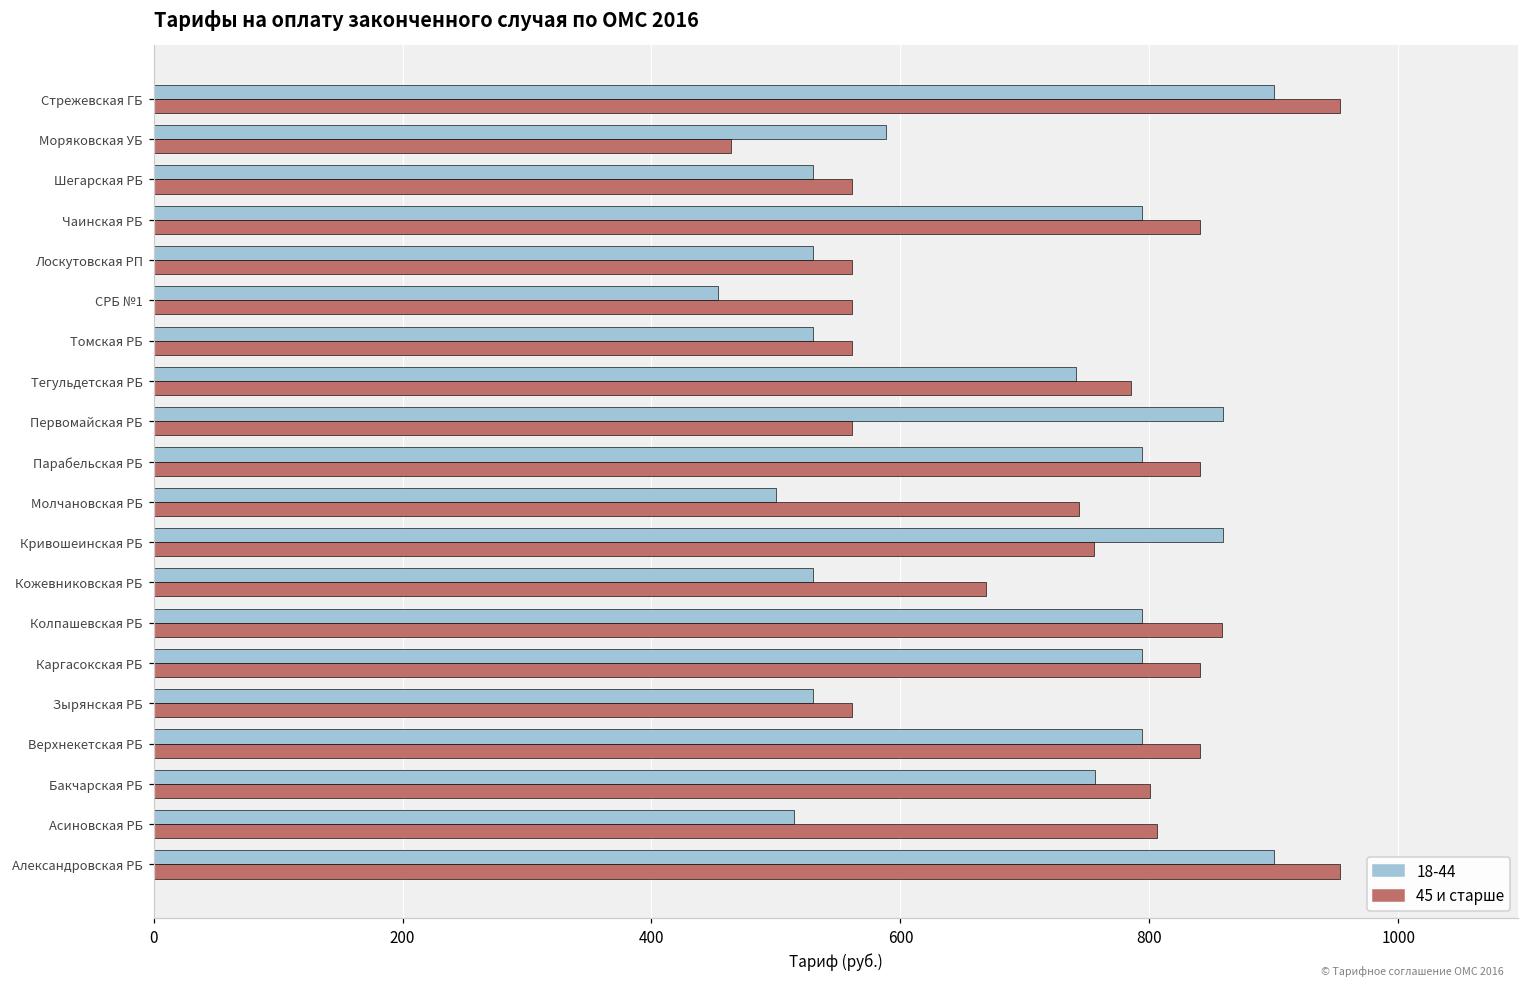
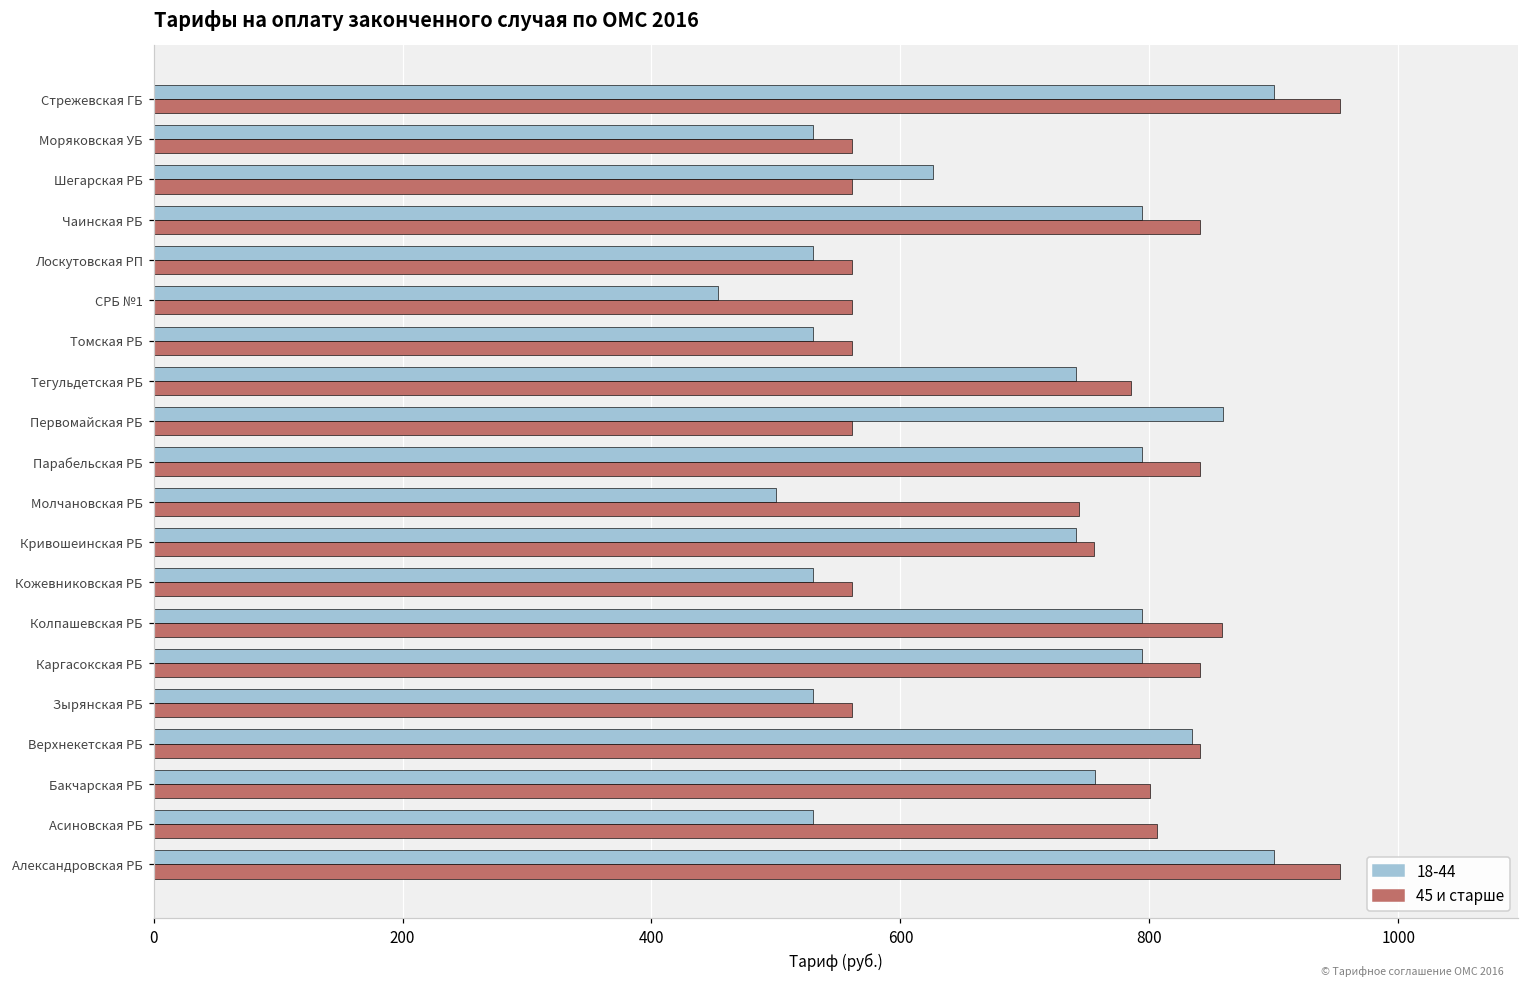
  {
    "18-44": {
      "Стрежевская ГБ": 900,
-     "Моряковская УБ": 589,
-     "Шегарская РБ": 530,
+     "Моряковская УБ": 530,
+     "Шегарская РБ": 626,
      "Чаинская РБ": 794,
      "Лоскутовская РП": 530,
      "СРБ №1": 453,
      "Томская РБ": 530,
      "Тегульдетская РБ": 741,
      "Первомайская РБ": 859,
      "Парабельская РБ": 794,
      "Молчановская РБ": 500,
-     "Кривошеинская РБ": 859,
+     "Кривошеинская РБ": 741,
      "Кожевниковская РБ": 530,
      "Колпашевская РБ": 794,
      "Каргасокская РБ": 794,
      "Зырянская РБ": 530,
-     "Верхнекетская РБ": 794,
+     "Верхнекетская РБ": 834,
      "Бакчарская РБ": 756,
-     "Асиновская РБ": 514,
+     "Асиновская РБ": 530,
      "Александровская РБ": 900
    },
    "45 и старше": {
      "Стрежевская ГБ": 953,
-     "Моряковская УБ": 464,
+     "Моряковская УБ": 561,
      "Шегарская РБ": 561,
      "Чаинская РБ": 841,
      "Лоскутовская РП": 561,
      "СРБ №1": 561,
      "Томская РБ": 561,
      "Тегульдетская РБ": 785,
      "Первомайская РБ": 561,
      "Парабельская РБ": 841,
      "Молчановская РБ": 744,
      "Кривошеинская РБ": 755,
-     "Кожевниковская РБ": 669,
+     "Кожевниковская РБ": 561,
      "Колпашевская РБ": 858,
      "Каргасокская РБ": 841,
      "Зырянская РБ": 561,
      "Верхнекетская РБ": 841,
      "Бакчарская РБ": 801,
      "Асиновская РБ": 806,
      "Александровская РБ": 953
    }
  }
